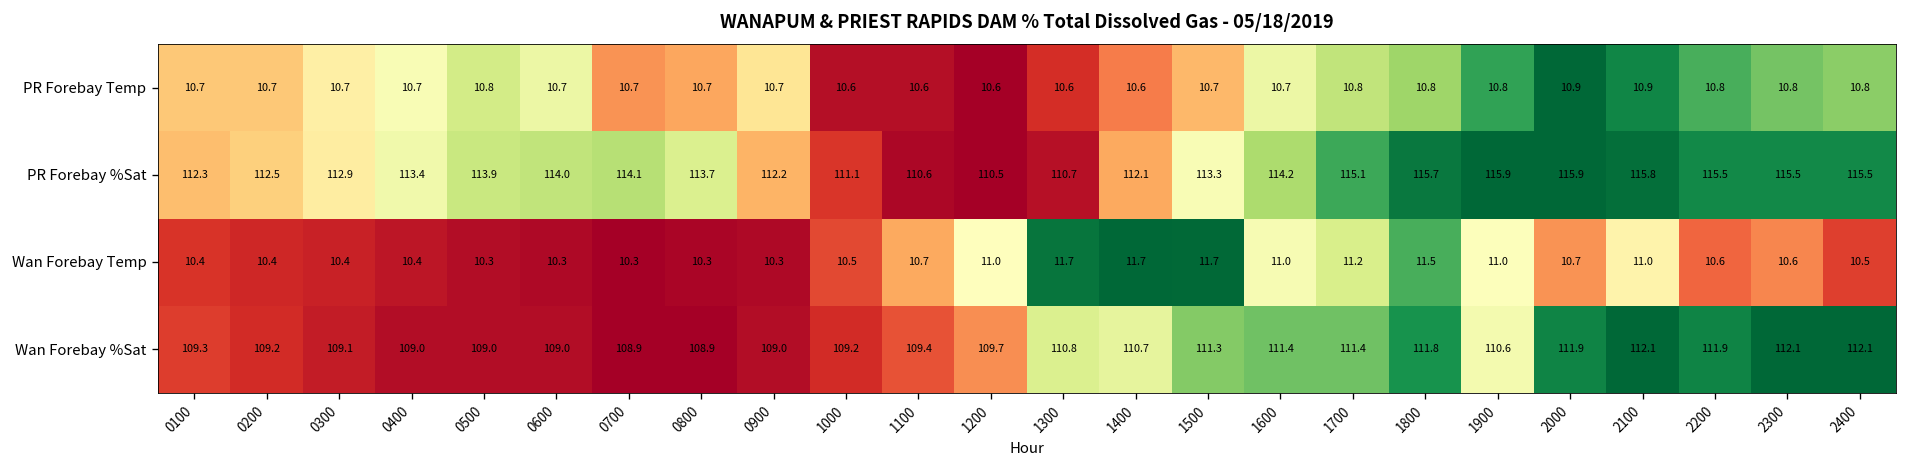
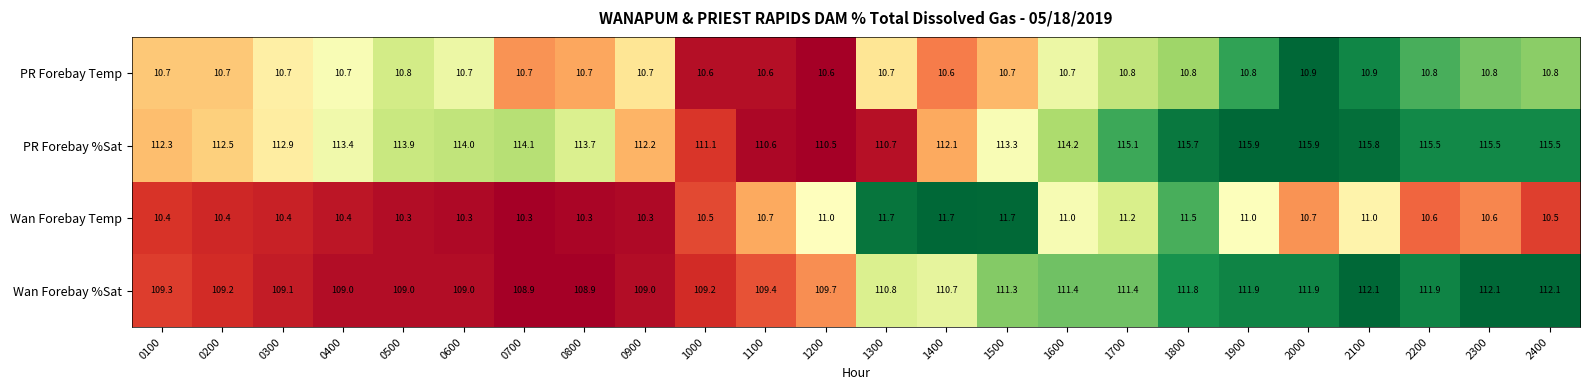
  {
    "PR Forebay Temp": {
      "0100": 10.7,
      "0200": 10.7,
      "0300": 10.7,
      "0400": 10.7,
      "0500": 10.8,
      "0600": 10.7,
      "0700": 10.7,
      "0800": 10.7,
      "0900": 10.7,
      "1000": 10.6,
      "1100": 10.6,
      "1200": 10.6,
-     "1300": 10.6,
+     "1300": 10.7,
      "1400": 10.6,
      "1500": 10.7,
      "1600": 10.7,
      "1700": 10.8,
      "1800": 10.8,
      "1900": 10.8,
      "2000": 10.9,
      "2100": 10.9,
      "2200": 10.8,
      "2300": 10.8,
      "2400": 10.8
    },
    "PR Forebay %Sat": {
      "0100": 112.3,
      "0200": 112.5,
      "0300": 112.9,
      "0400": 113.4,
      "0500": 113.9,
      "0600": 114.0,
      "0700": 114.1,
      "0800": 113.7,
      "0900": 112.2,
      "1000": 111.1,
      "1100": 110.6,
      "1200": 110.5,
      "1300": 110.7,
      "1400": 112.1,
      "1500": 113.3,
      "1600": 114.2,
      "1700": 115.1,
      "1800": 115.7,
      "1900": 115.9,
      "2000": 115.9,
      "2100": 115.8,
      "2200": 115.5,
      "2300": 115.5,
      "2400": 115.5
    },
    "Wan Forebay Temp": {
      "0100": 10.4,
      "0200": 10.4,
      "0300": 10.4,
      "0400": 10.4,
      "0500": 10.3,
      "0600": 10.3,
      "0700": 10.3,
      "0800": 10.3,
      "0900": 10.3,
      "1000": 10.5,
      "1100": 10.7,
      "1200": 11.0,
      "1300": 11.7,
      "1400": 11.7,
      "1500": 11.7,
      "1600": 11.0,
      "1700": 11.2,
      "1800": 11.5,
      "1900": 11.0,
      "2000": 10.7,
      "2100": 11.0,
      "2200": 10.6,
      "2300": 10.6,
      "2400": 10.5
    },
    "Wan Forebay %Sat": {
      "0100": 109.3,
      "0200": 109.2,
      "0300": 109.1,
      "0400": 109.0,
      "0500": 109.0,
      "0600": 109.0,
      "0700": 108.9,
      "0800": 108.9,
      "0900": 109.0,
      "1000": 109.2,
      "1100": 109.4,
      "1200": 109.7,
      "1300": 110.8,
      "1400": 110.7,
      "1500": 111.3,
      "1600": 111.4,
      "1700": 111.4,
      "1800": 111.8,
-     "1900": 110.6,
+     "1900": 111.9,
      "2000": 111.9,
      "2100": 112.1,
      "2200": 111.9,
      "2300": 112.1,
      "2400": 112.1
    }
  }
